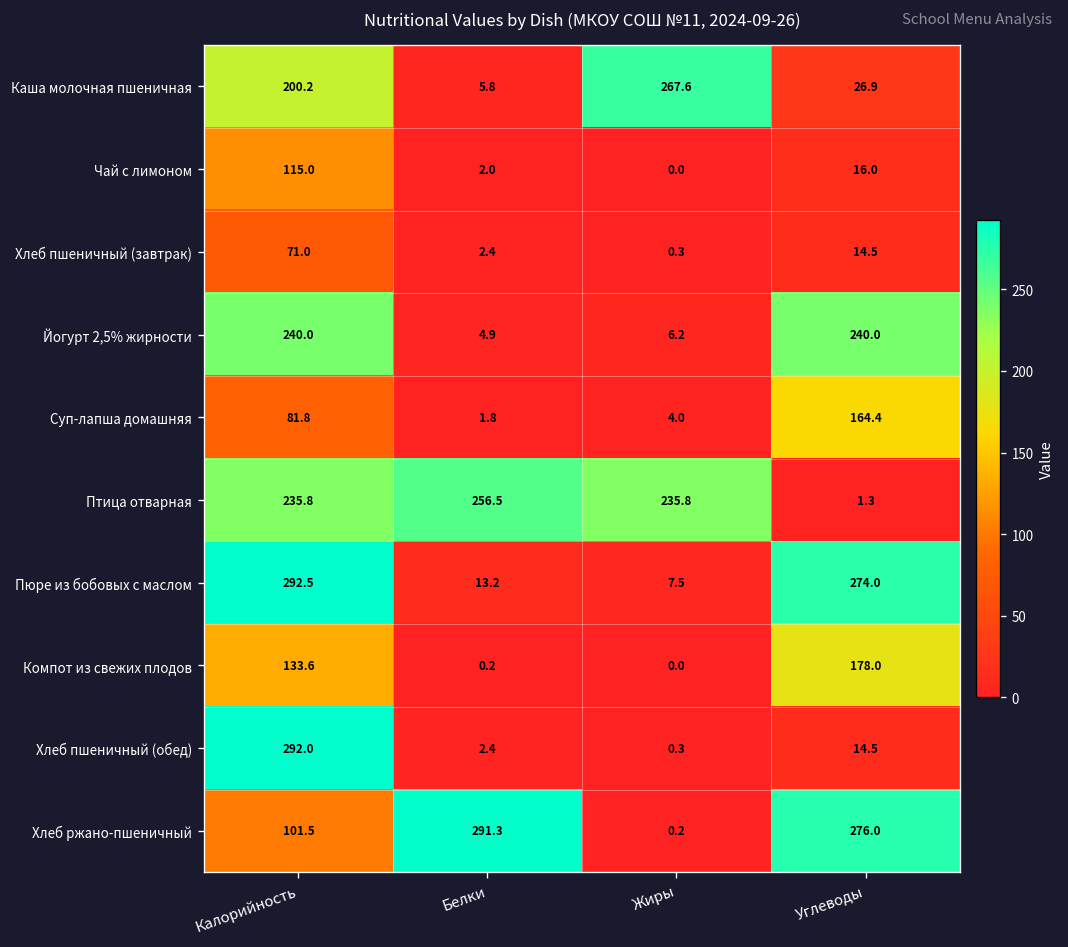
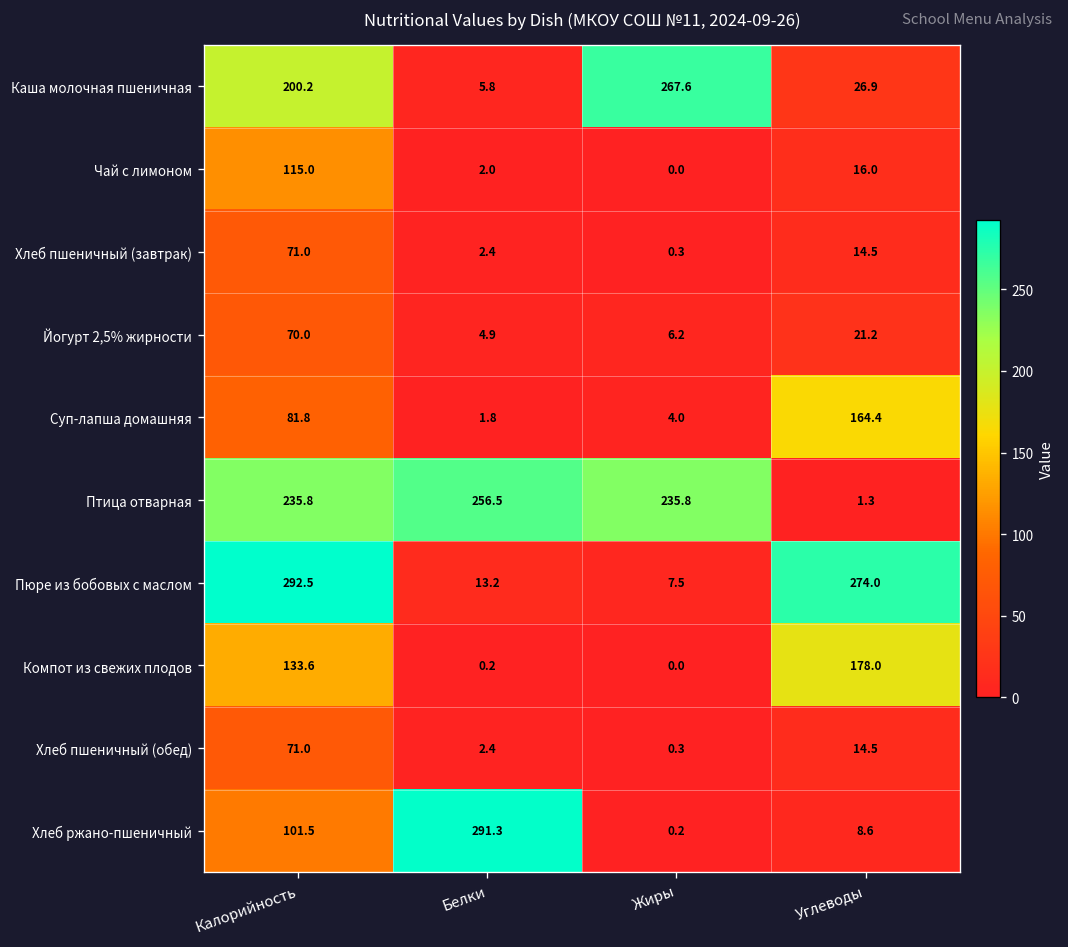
  {
    "Каша молочная пшеничная": {
      "Калорийность": 200.2,
      "Белки": 5.8,
      "Жиры": 267.6,
      "Углеводы": 26.9
    },
    "Чай с лимоном": {
      "Калорийность": 115.0,
      "Белки": 2.0,
      "Жиры": 0.0,
      "Углеводы": 16.0
    },
    "Хлеб пшеничный (завтрак)": {
      "Калорийность": 71.0,
      "Белки": 2.4,
      "Жиры": 0.3,
      "Углеводы": 14.5
    },
    "Йогурт 2,5% жирности": {
-     "Калорийность": 240.0,
+     "Калорийность": 70.0,
      "Белки": 4.9,
      "Жиры": 6.2,
-     "Углеводы": 240.0
+     "Углеводы": 21.2
    },
    "Суп-лапша домашняя": {
      "Калорийность": 81.8,
      "Белки": 1.8,
      "Жиры": 4.0,
      "Углеводы": 164.4
    },
    "Птица отварная": {
      "Калорийность": 235.8,
      "Белки": 256.5,
      "Жиры": 235.8,
      "Углеводы": 1.3
    },
    "Пюре из бобовых с маслом": {
      "Калорийность": 292.5,
      "Белки": 13.2,
      "Жиры": 7.5,
      "Углеводы": 274.0
    },
    "Компот из свежих плодов": {
      "Калорийность": 133.6,
      "Белки": 0.2,
      "Жиры": 0.0,
      "Углеводы": 178.0
    },
    "Хлеб пшеничный (обед)": {
-     "Калорийность": 292.0,
+     "Калорийность": 71.0,
      "Белки": 2.4,
      "Жиры": 0.3,
      "Углеводы": 14.5
    },
    "Хлеб ржано-пшеничный": {
      "Калорийность": 101.5,
      "Белки": 291.3,
      "Жиры": 0.2,
-     "Углеводы": 276.0
+     "Углеводы": 8.6
    }
  }
